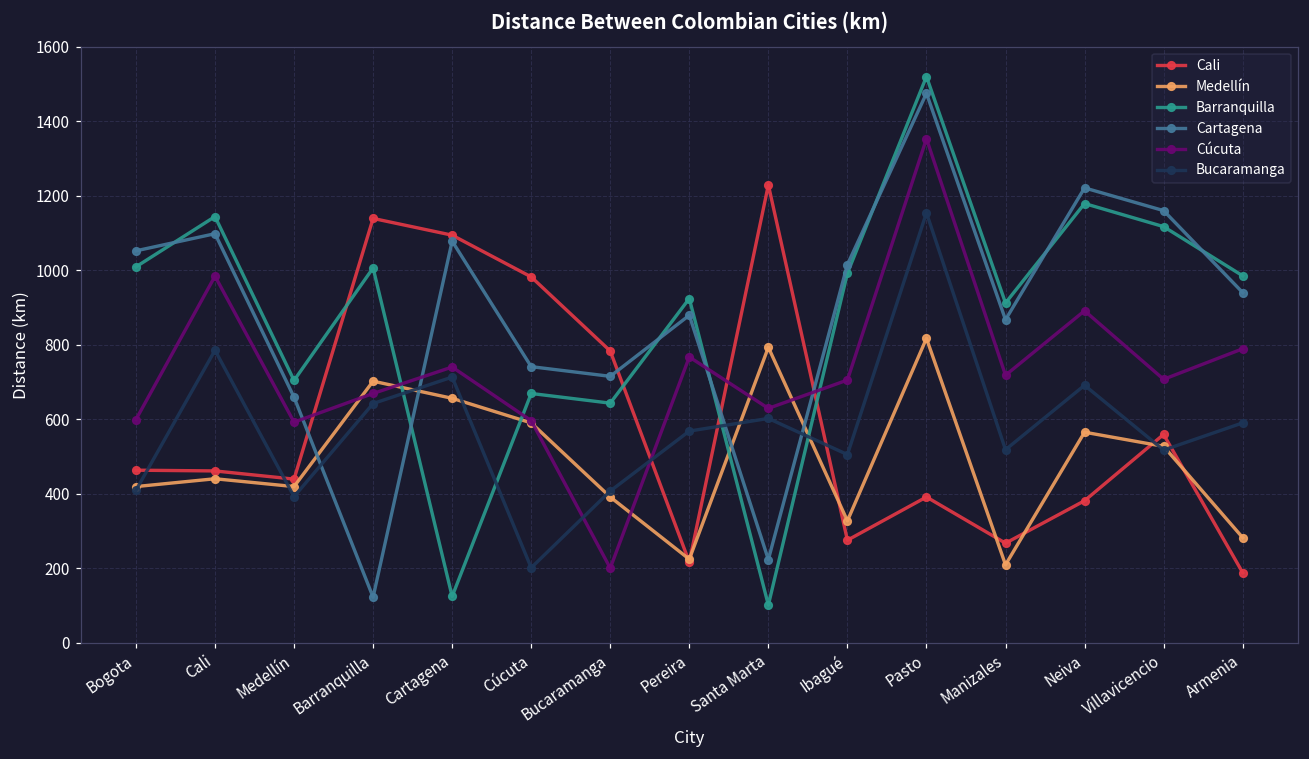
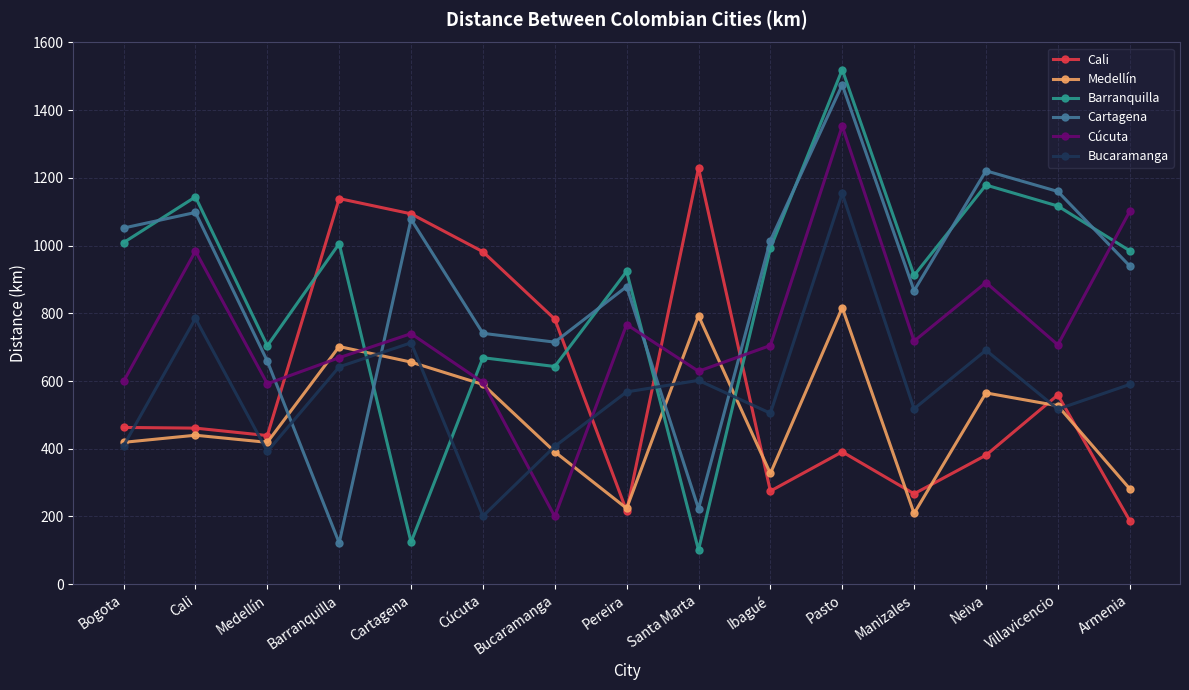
  {
    "Cali": {
      "Bogota": 460,
      "Cali": 460,
      "Medellín": 440,
      "Barranquilla": 1140,
      "Cartagena": 1090,
      "Cúcuta": 980,
      "Bucaramanga": 780,
      "Pereira": 220,
      "Santa Marta": 1230,
      "Ibagué": 280,
      "Pasto": 390,
      "Manizales": 270,
      "Neiva": 380,
      "Villavicencio": 560,
      "Armenia": 190
    },
    "Medellín": {
      "Bogota": 420,
      "Cali": 440,
      "Medellín": 420,
      "Barranquilla": 700,
      "Cartagena": 660,
      "Bucaramanga": 390,
      "Pereira": 220,
      "Santa Marta": 790,
      "Ibagué": 330,
      "Pasto": 820,
      "Manizales": 210,
      "Neiva": 570,
      "Villavicencio": 530,
      "Armenia": 280
    },
    "Cúcuta": {
      "Bogota": 600,
      "Cali": 980,
      "Medellín": 590,
      "Barranquilla": 670,
      "Cartagena": 740,
      "Bucaramanga": 200,
      "Pereira": 770,
      "Santa Marta": 630,
      "Ibagué": 710,
      "Pasto": 1350,
      "Manizales": 720,
      "Neiva": 890,
      "Villavicencio": 710,
-     "Armenia": 790
+     "Armenia": 1100
    },
    "Bucaramanga": {
      "Bogota": 410,
      "Cali": 790,
      "Medellín": 390,
      "Barranquilla": 640,
      "Cartagena": 710,
      "Cúcuta": 200,
      "Bucaramanga": 410,
      "Pereira": 570,
      "Santa Marta": 600,
      "Ibagué": 510,
      "Pasto": 1150,
      "Manizales": 520,
      "Neiva": 690,
      "Villavicencio": 520,
      "Armenia": 590
    }
  }
